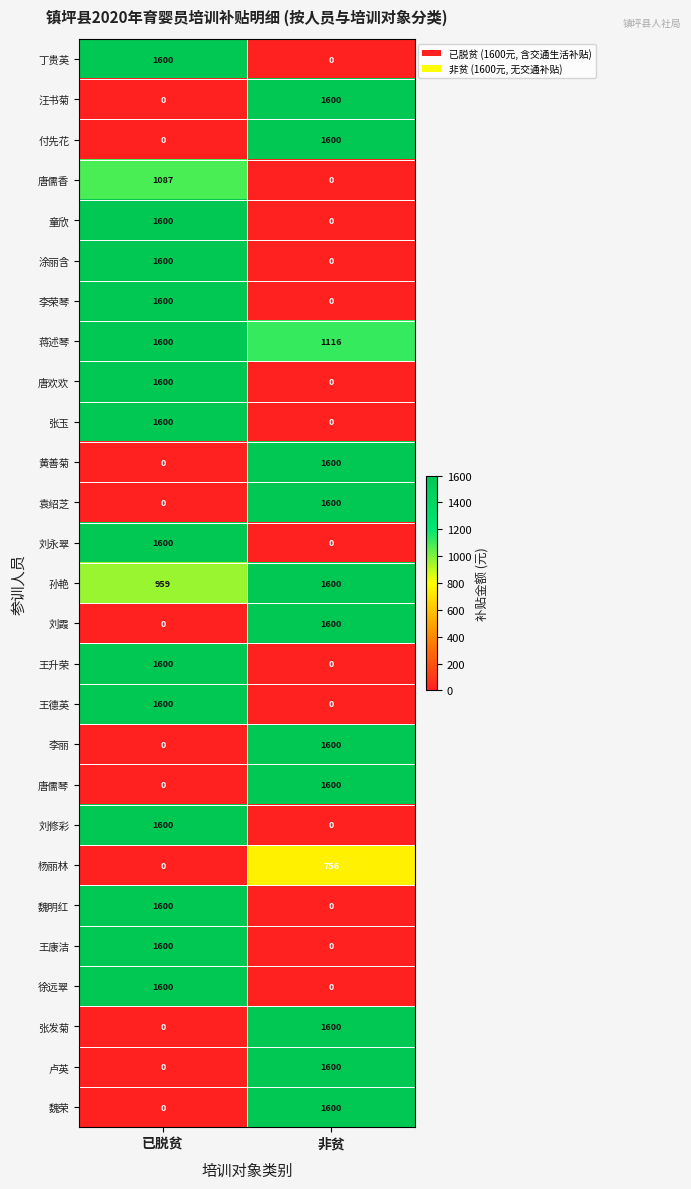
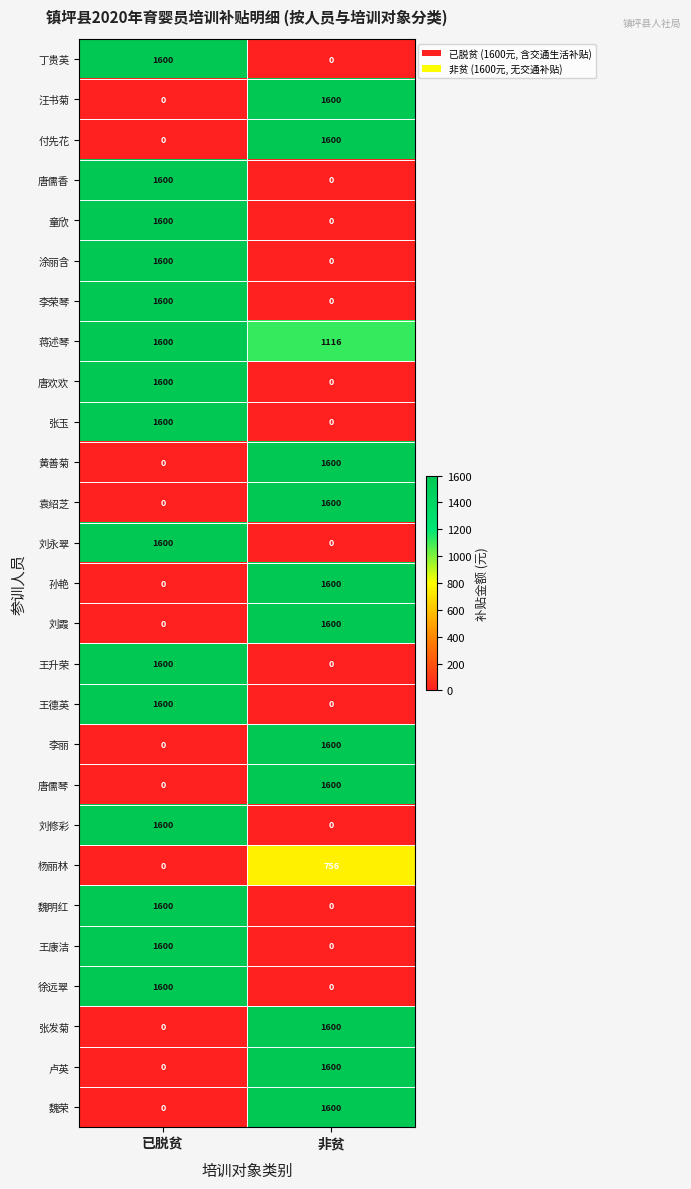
  {
    "丁贵英": {
      "已脱贫": 1600,
      "非贫": 0
    },
    "汪书菊": {
      "已脱贫": 0,
      "非贫": 1600
    },
    "付先花": {
      "已脱贫": 0,
      "非贫": 1600
    },
    "唐儒香": {
-     "已脱贫": 1087,
+     "已脱贫": 1600,
      "非贫": 0
    },
    "童欣": {
      "已脱贫": 1600,
      "非贫": 0
    },
    "涂丽含": {
      "已脱贫": 1600,
      "非贫": 0
    },
    "李荣琴": {
      "已脱贫": 1600,
      "非贫": 0
    },
    "蒋述琴": {
      "已脱贫": 1600,
      "非贫": 1116
    },
    "唐欢欢": {
      "已脱贫": 1600,
      "非贫": 0
    },
    "张玉": {
      "已脱贫": 1600,
      "非贫": 0
    },
    "黄善菊": {
      "已脱贫": 0,
      "非贫": 1600
    },
    "袁绍芝": {
      "已脱贫": 0,
      "非贫": 1600
    },
    "刘永翠": {
      "已脱贫": 1600,
      "非贫": 0
    },
    "孙艳": {
-     "已脱贫": 959,
+     "已脱贫": 0,
      "非贫": 1600
    },
    "刘霞": {
      "已脱贫": 0,
      "非贫": 1600
    },
    "王升荣": {
      "已脱贫": 1600,
      "非贫": 0
    },
    "王德英": {
      "已脱贫": 1600,
      "非贫": 0
    },
    "李丽": {
      "已脱贫": 0,
      "非贫": 1600
    },
    "唐儒琴": {
      "已脱贫": 0,
      "非贫": 1600
    },
    "刘修彩": {
      "已脱贫": 1600,
      "非贫": 0
    },
    "杨丽林": {
      "已脱贫": 0,
      "非贫": 756
    },
    "魏明红": {
      "已脱贫": 1600,
      "非贫": 0
    },
    "王康洁": {
      "已脱贫": 1600,
      "非贫": 0
    },
    "徐远翠": {
      "已脱贫": 1600,
      "非贫": 0
    },
    "张发菊": {
      "已脱贫": 0,
      "非贫": 1600
    },
    "卢英": {
      "已脱贫": 0,
      "非贫": 1600
    },
    "魏荣": {
      "已脱贫": 0,
      "非贫": 1600
    }
  }
